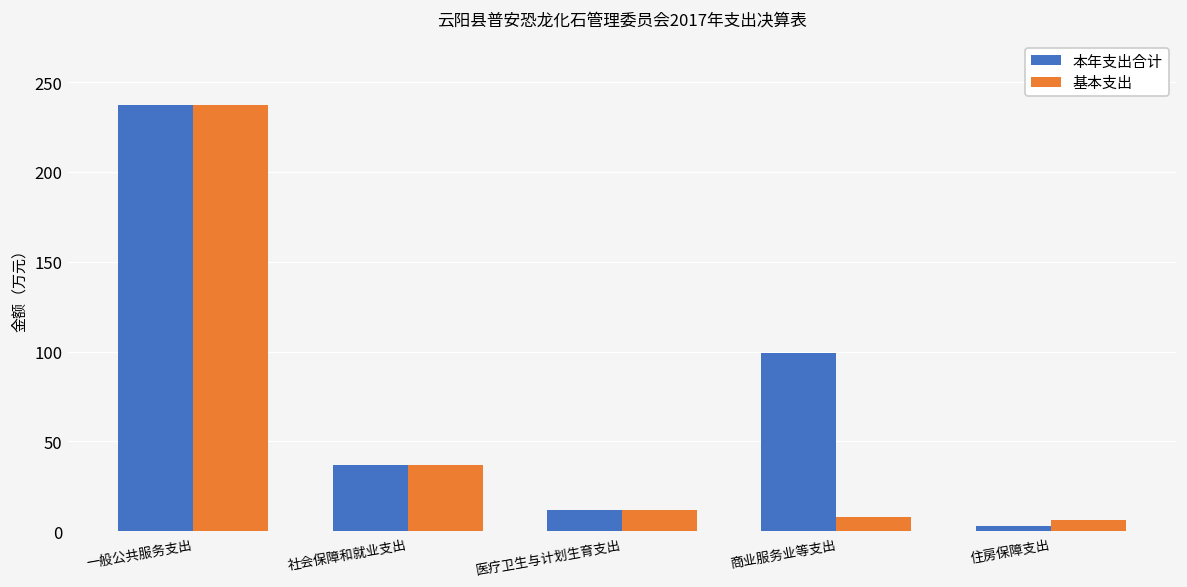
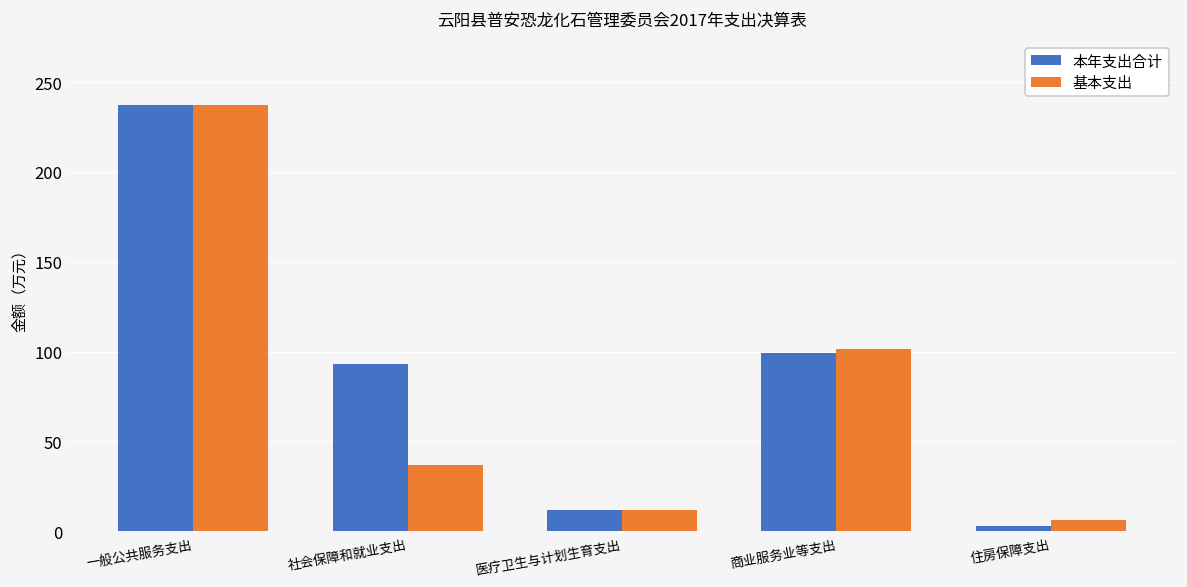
  {
    "本年支出合计": {
      "一般公共服务支出": 237,
-     "社会保障和就业支出": 37,
+     "社会保障和就业支出": 93,
      "医疗卫生与计划生育支出": 12,
      "商业服务业等支出": 99,
      "住房保障支出": 3
    },
    "基本支出": {
      "一般公共服务支出": 237,
      "社会保障和就业支出": 37,
      "医疗卫生与计划生育支出": 12,
-     "商业服务业等支出": 8,
+     "商业服务业等支出": 102,
      "住房保障支出": 6
    }
  }
